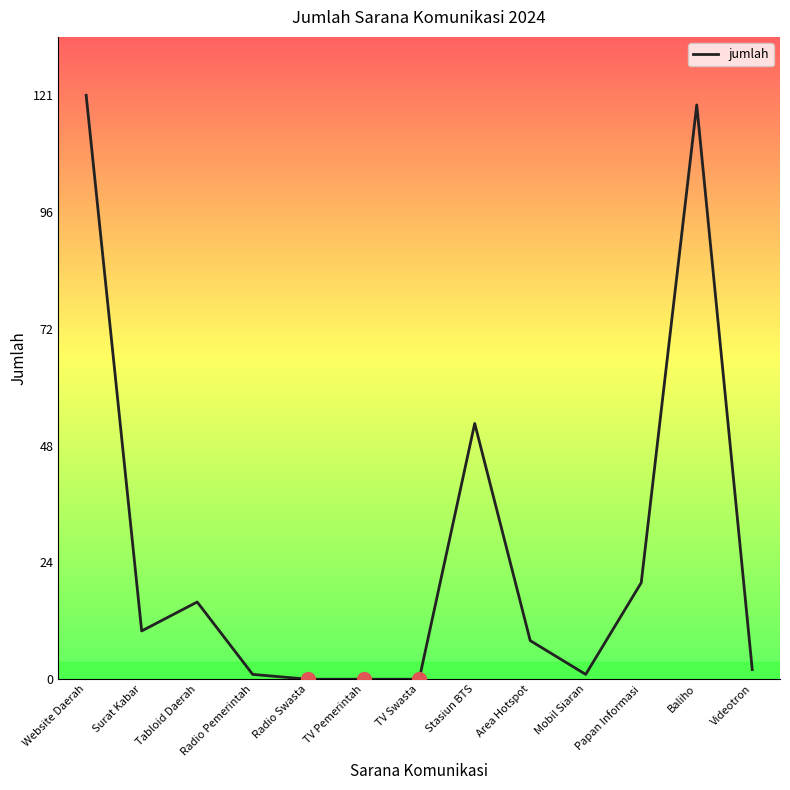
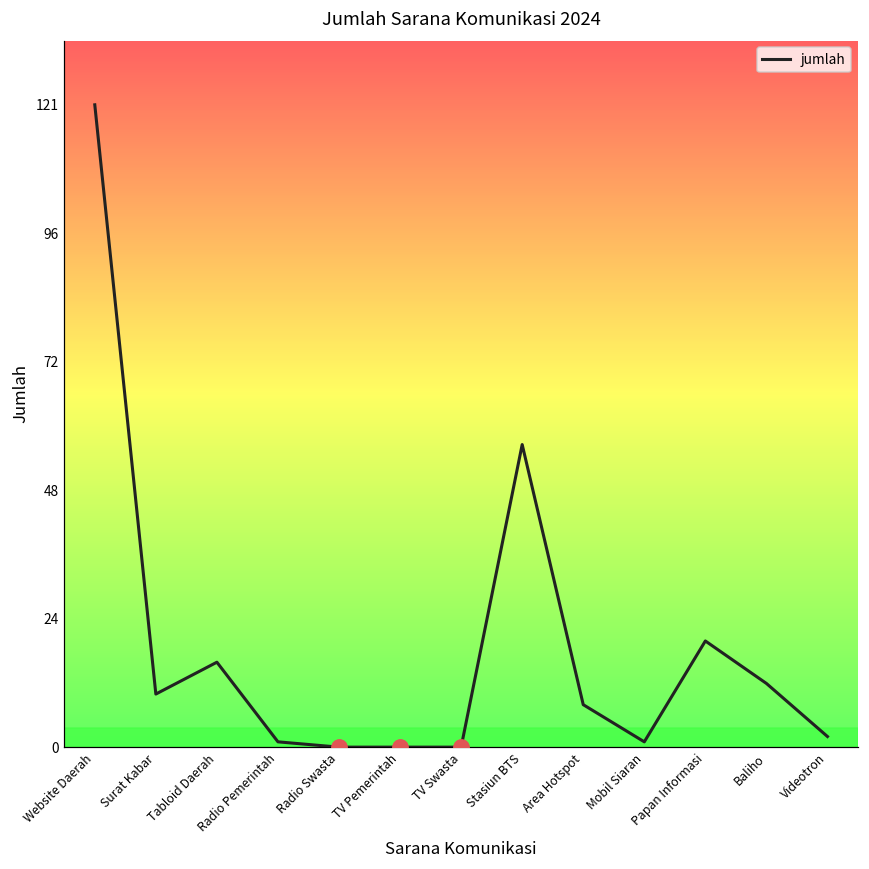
  {
    "jumlah": {
      "Website Daerah": 121,
      "Surat Kabar": 10,
      "Tabloid Daerah": 16,
-     "Stasiun BTS": 53,
+     "Stasiun BTS": 57,
      "Area Hotspot": 8,
      "Papan Informasi": 20,
-     "Baliho": 119
+     "Baliho": 12
    }
  }
